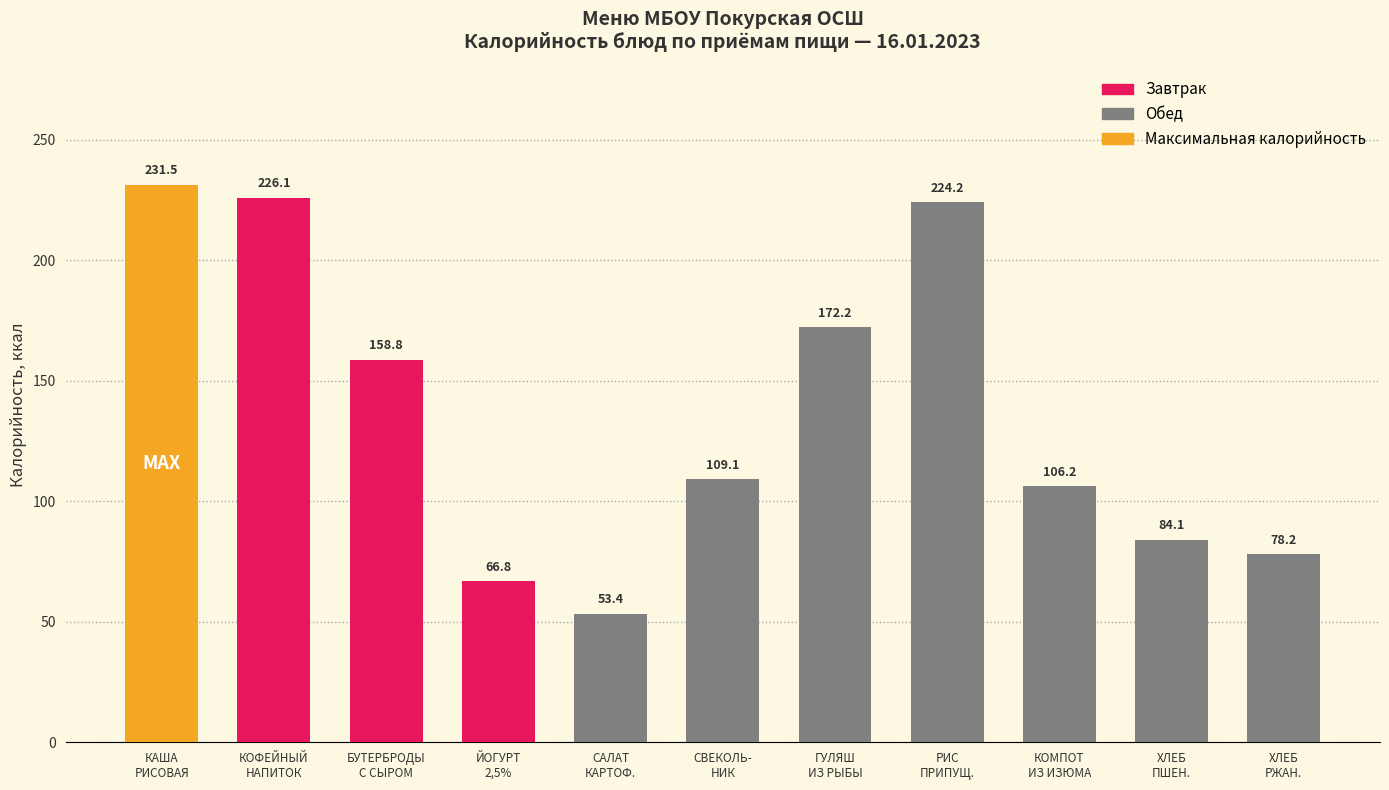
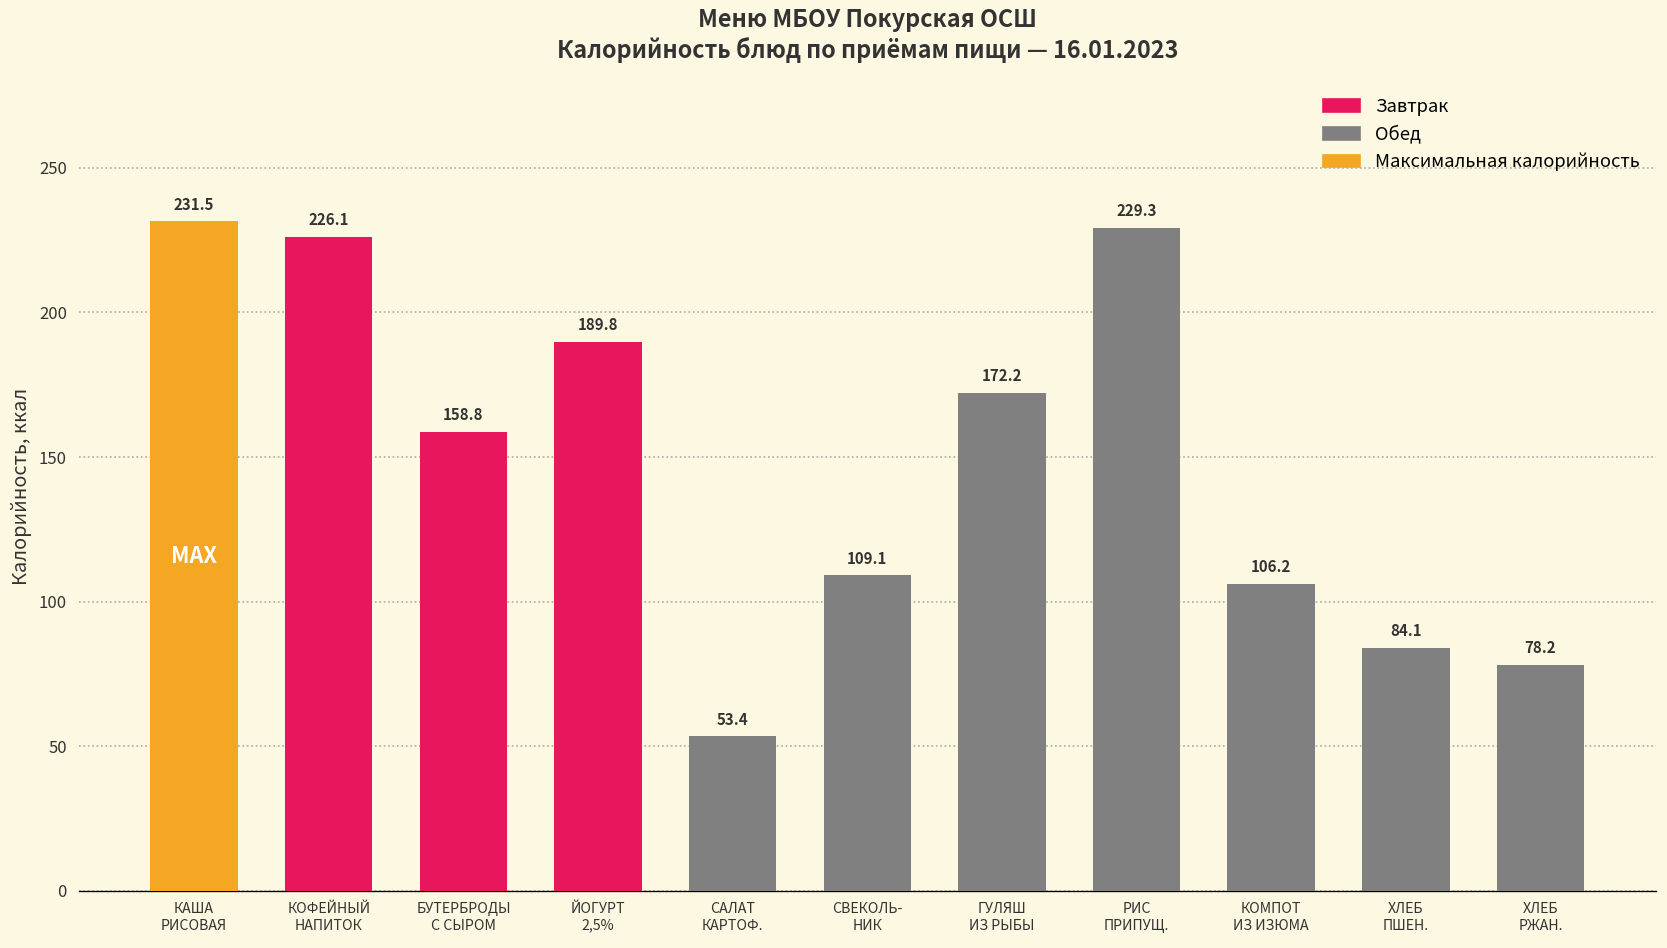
  {
    "КАША РИСОВАЯ": 231.5,
    "КОФЕЙНЫЙ НАПИТОК": 226.1,
    "БУТЕРБРОДЫ С СЫРОМ": 158.8,
-   "ЙОГУРТ 2,5%": 66.8,
+   "ЙОГУРТ 2,5%": 189.8,
    "САЛАТ КАРТОФ.": 53.4,
    "СВЕКОЛЬ- НИК": 109.1,
    "ГУЛЯШ ИЗ РЫБЫ": 172.2,
-   "РИС ПРИПУЩ.": 224.2,
+   "РИС ПРИПУЩ.": 229.3,
    "КОМПОТ ИЗ ИЗЮМА": 106.2,
    "ХЛЕБ ПШЕН.": 84.1,
    "ХЛЕБ РЖАН.": 78.2
  }
